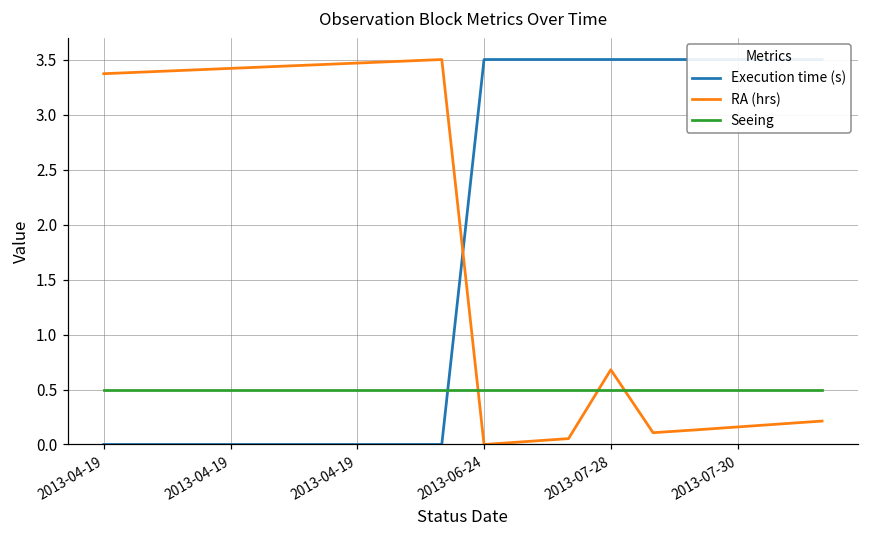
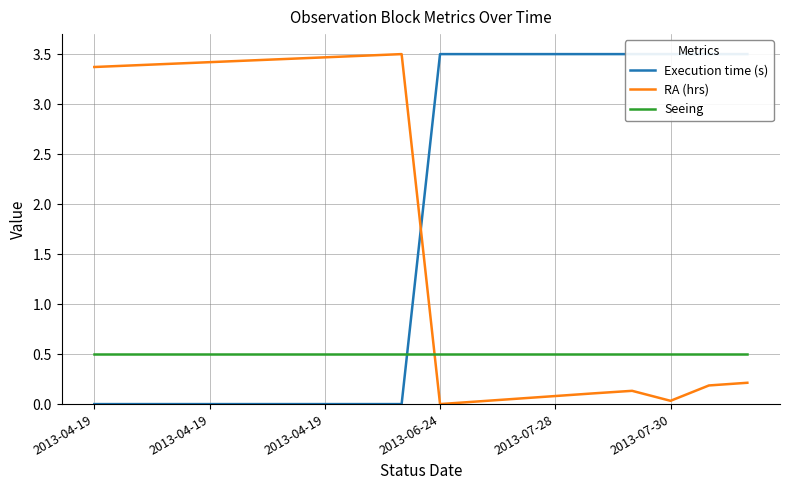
  {
    "Execution time (s)": {
      "2013-06-24": 3.5,
      "2013-07-28": 3.5
    },
    "RA (hrs)": {
      "2013-06-24": 0.0,
-     "2013-07-28": 0.7,
-     "2013-07-30": 0.2
+     "2013-07-28": 0.1,
+     "2013-07-30": 0.0
    },
    "Seeing": {
      "2013-06-24": 0.5,
      "2013-07-28": 0.5,
      "2013-07-30": 0.5
    }
  }
